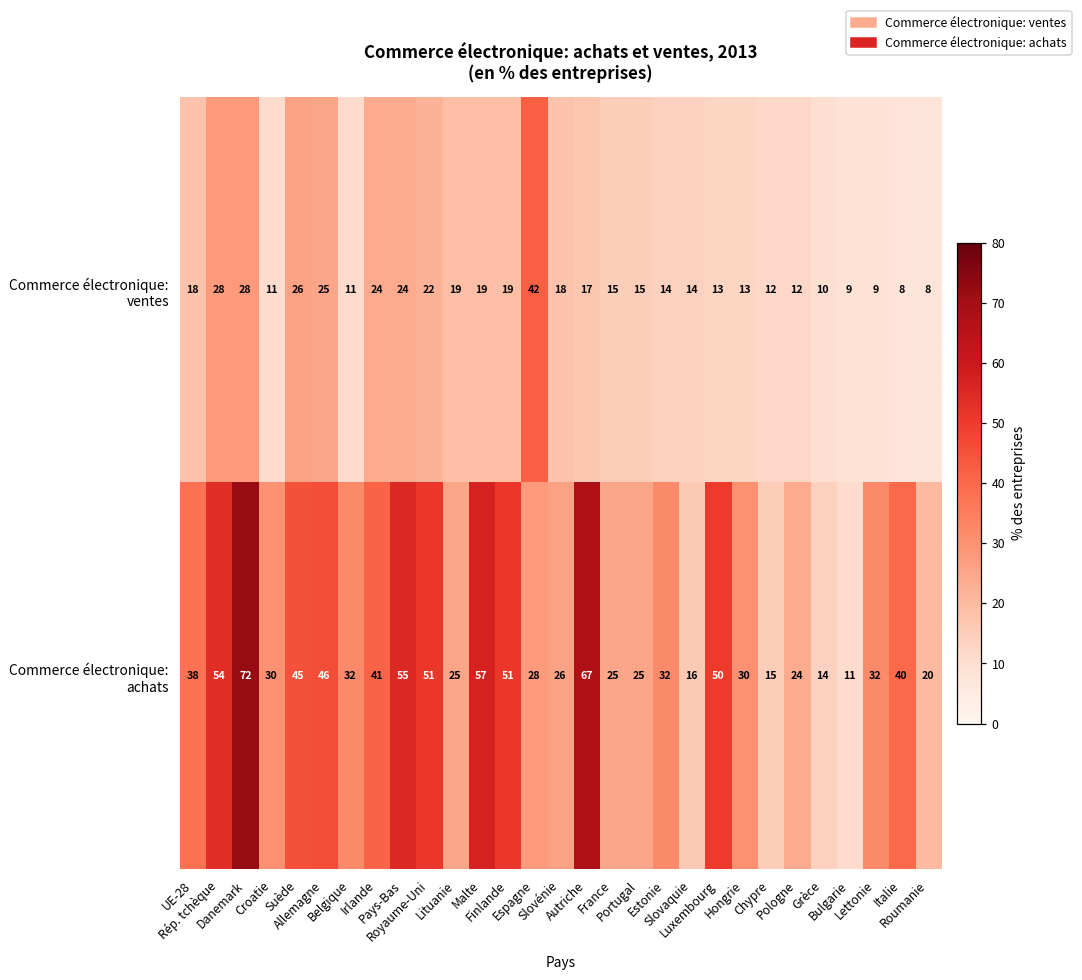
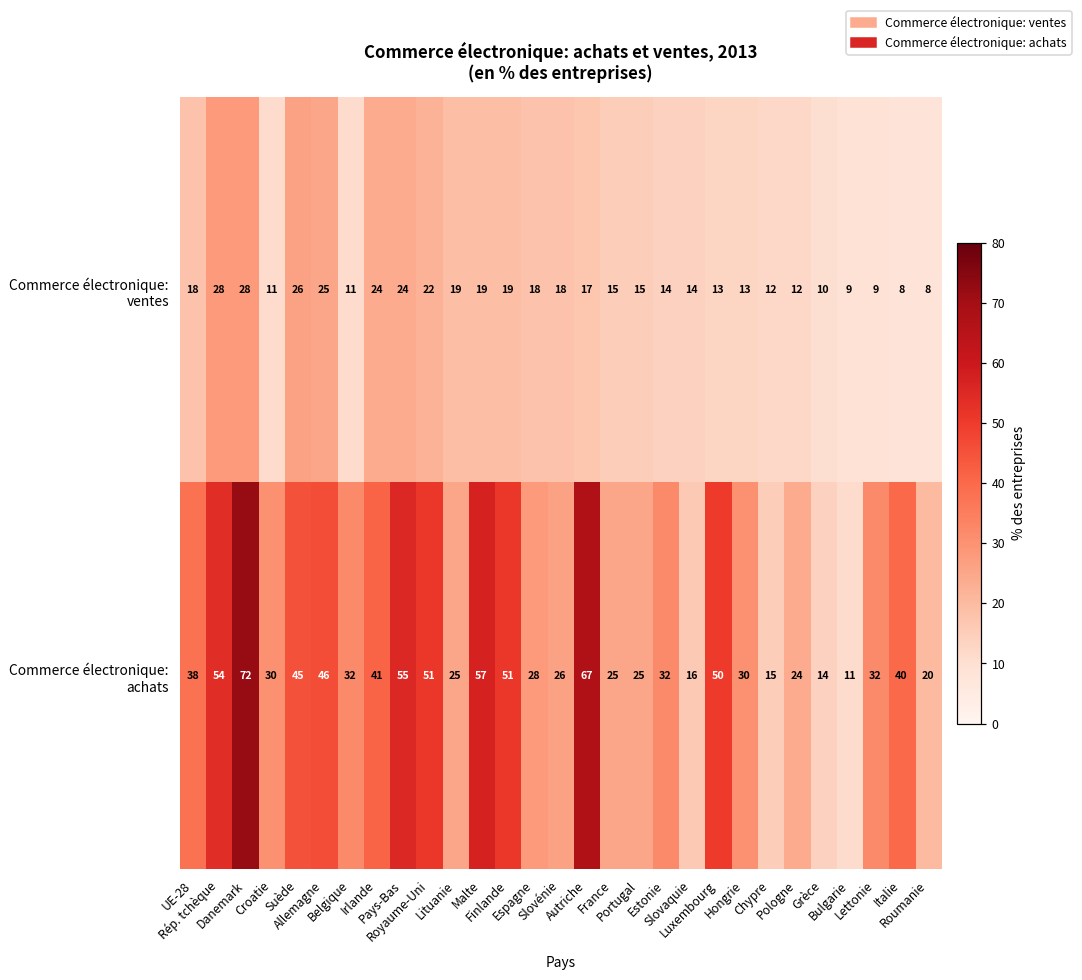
  {
    "Commerce électronique: ventes": {
      "UE-28": 18,
      "Rép. tchèque": 28,
      "Danemark": 28,
      "Croatie": 11,
      "Suède": 26,
      "Allemagne": 25,
      "Belgique": 11,
      "Irlande": 24,
      "Pays-Bas": 24,
      "Royaume-Uni": 22,
      "Lituanie": 19,
      "Malte": 19,
      "Finlande": 19,
-     "Espagne": 42,
+     "Espagne": 18,
      "Slovénie": 18,
      "Autriche": 17,
      "France": 15,
      "Portugal": 15,
      "Estonie": 14,
      "Slovaquie": 14,
      "Luxembourg": 13,
      "Hongrie": 13,
      "Chypre": 12,
      "Pologne": 12,
      "Grèce": 10,
      "Bulgarie": 9,
      "Lettonie": 9,
      "Italie": 8,
      "Roumanie": 8
    },
    "Commerce électronique: achats": {
      "UE-28": 38,
      "Rép. tchèque": 54,
      "Danemark": 72,
      "Croatie": 30,
      "Suède": 45,
      "Allemagne": 46,
      "Belgique": 32,
      "Irlande": 41,
      "Pays-Bas": 55,
      "Royaume-Uni": 51,
      "Lituanie": 25,
      "Malte": 57,
      "Finlande": 51,
      "Espagne": 28,
      "Slovénie": 26,
      "Autriche": 67,
      "France": 25,
      "Portugal": 25,
      "Estonie": 32,
      "Slovaquie": 16,
      "Luxembourg": 50,
      "Hongrie": 30,
      "Chypre": 15,
      "Pologne": 24,
      "Grèce": 14,
      "Bulgarie": 11,
      "Lettonie": 32,
      "Italie": 40,
      "Roumanie": 20
    }
  }
